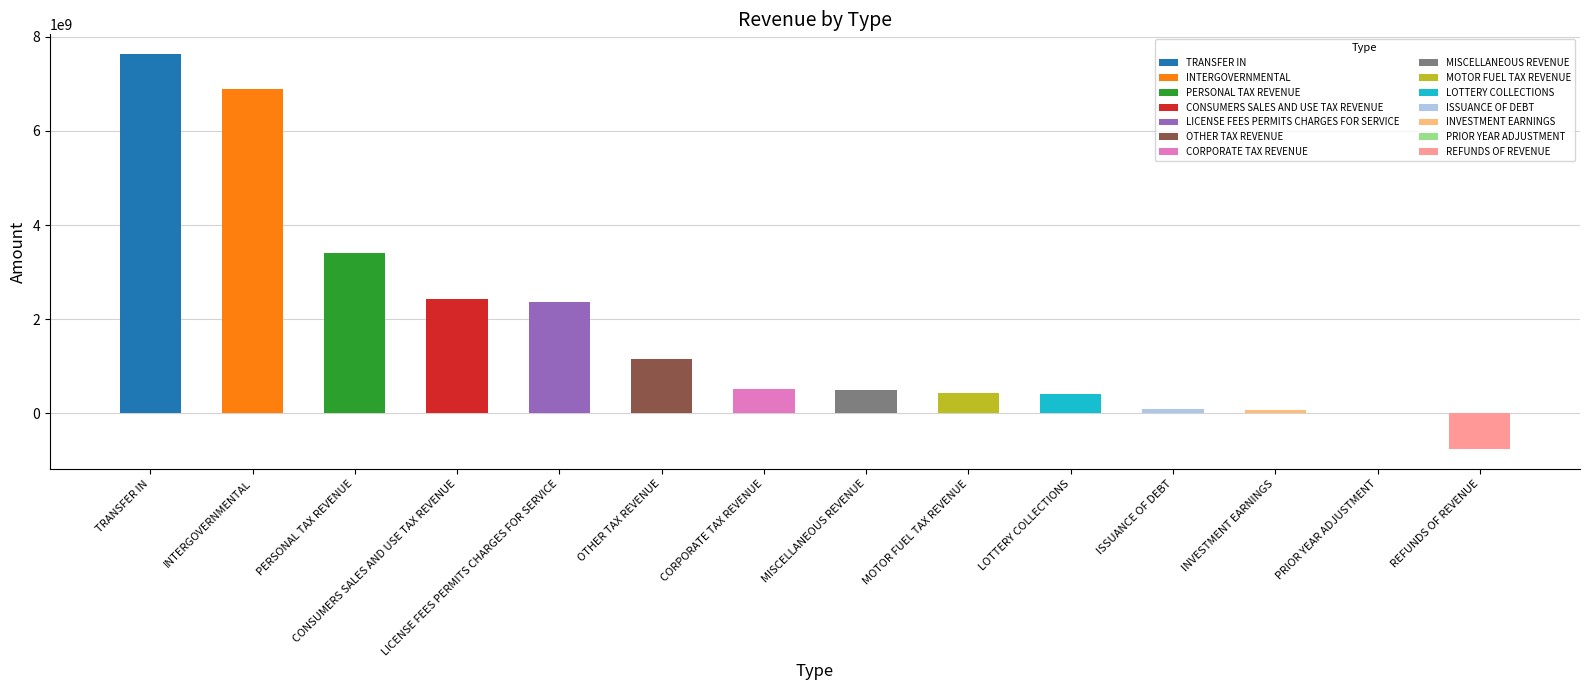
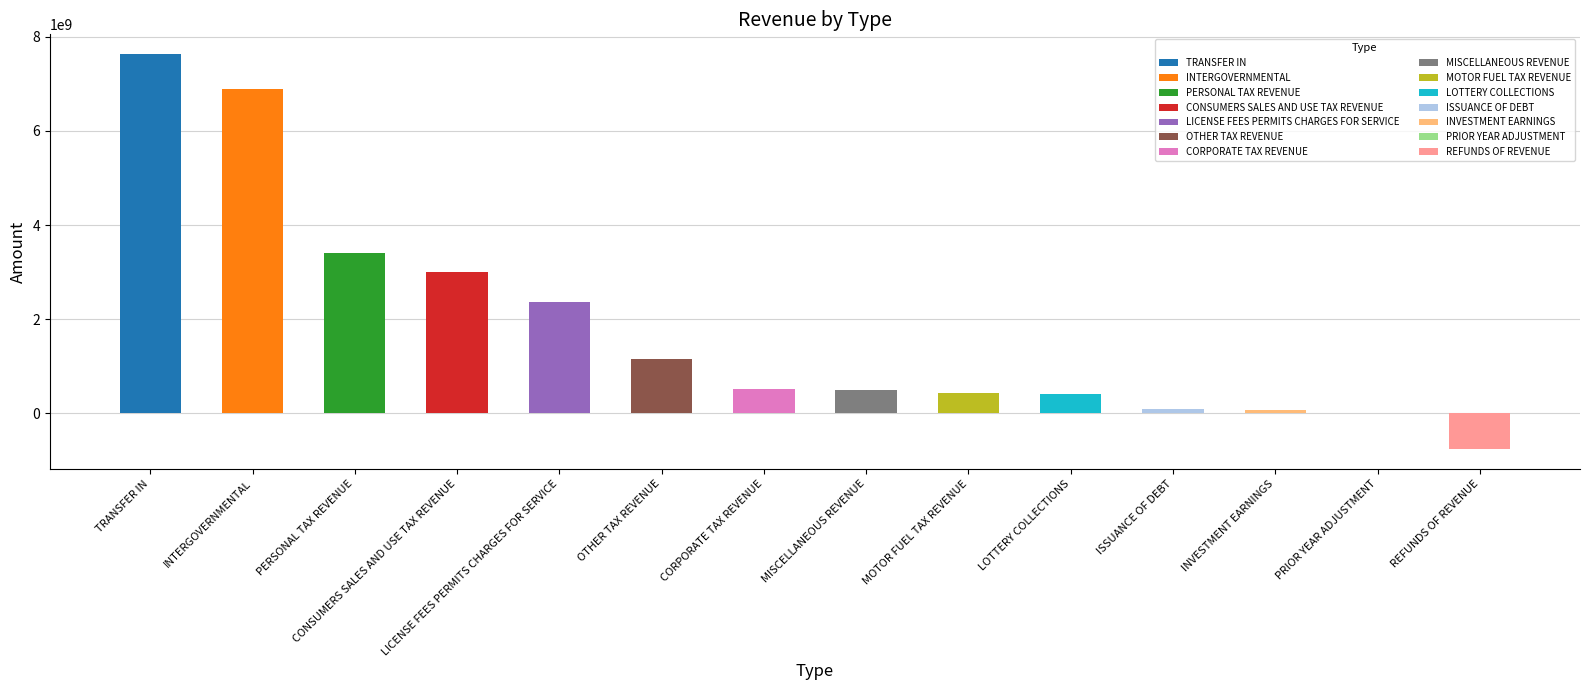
  {
    "TRANSFER IN": 7600000000,
    "INTERGOVERNMENTAL": 6900000000,
    "PERSONAL TAX REVENUE": 3400000000,
-   "CONSUMERS SALES AND USE TAX REVENUE": 2400000000,
+   "CONSUMERS SALES AND USE TAX REVENUE": 3000000000,
    "LICENSE FEES PERMITS CHARGES FOR SERVICE": 2400000000,
    "OTHER TAX REVENUE": 1200000000,
    "CORPORATE TAX REVENUE": 500000000,
    "MISCELLANEOUS REVENUE": 500000000,
    "MOTOR FUEL TAX REVENUE": 400000000,
    "LOTTERY COLLECTIONS": 400000000,
    "ISSUANCE OF DEBT": 100000000,
    "INVESTMENT EARNINGS": 100000000,
    "REFUNDS OF REVENUE": -800000000
  }
